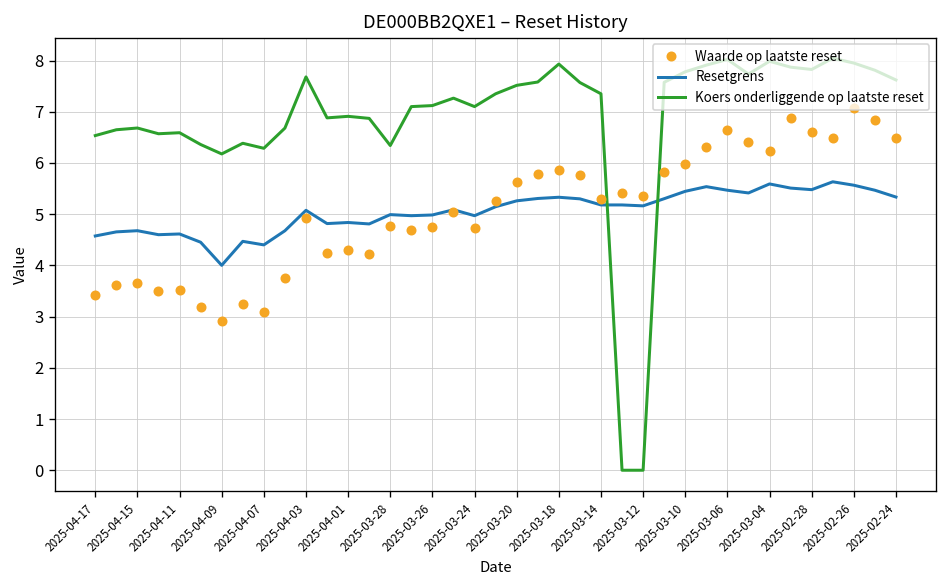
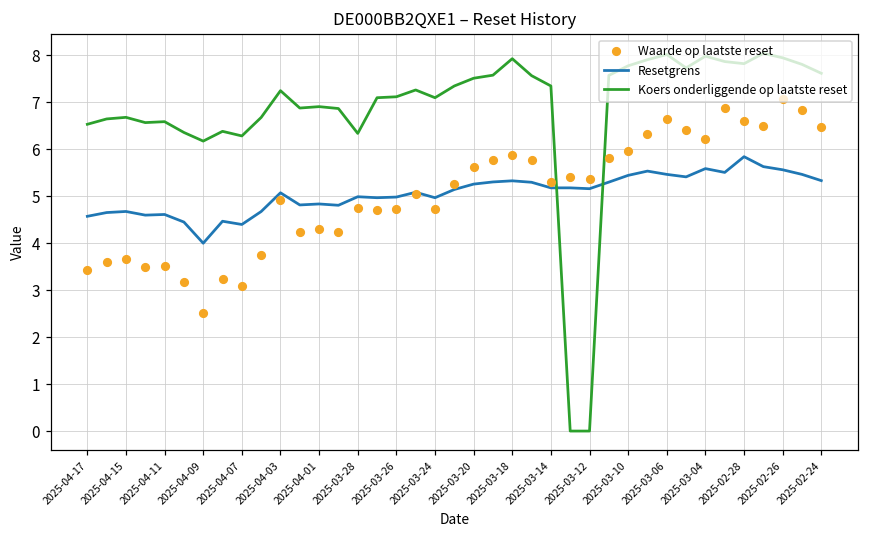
  {
    "Waarde op laatste reset": {
      "2025-04-17": 3.4,
      "2025-04-15": 3.7,
      "2025-04-11": 3.5,
-     "2025-04-09": 2.9,
+     "2025-04-09": 2.5,
      "2025-04-07": 3.1,
      "2025-04-03": 4.9,
      "2025-04-01": 4.3,
      "2025-03-28": 4.8,
      "2025-03-26": 4.7,
      "2025-03-24": 4.7,
      "2025-03-20": 5.6,
      "2025-03-18": 5.9,
      "2025-03-14": 5.3,
      "2025-03-12": 5.4,
      "2025-03-10": 6.0,
      "2025-03-06": 6.7,
      "2025-03-04": 6.2,
      "2025-02-28": 6.6,
      "2025-02-26": 7.1,
      "2025-02-24": 6.5
    },
    "Resetgrens": {
      "2025-04-17": 4.6,
      "2025-04-15": 4.7,
      "2025-04-11": 4.6,
      "2025-04-09": 4.0,
      "2025-04-07": 4.4,
      "2025-04-03": 5.1,
      "2025-04-01": 4.8,
      "2025-03-28": 5.0,
      "2025-03-26": 5.0,
      "2025-03-24": 5.0,
      "2025-03-20": 5.3,
      "2025-03-18": 5.3,
      "2025-03-14": 5.2,
      "2025-03-12": 5.2,
      "2025-03-10": 5.4,
      "2025-03-06": 5.5,
      "2025-03-04": 5.6,
-     "2025-02-28": 5.5,
+     "2025-02-28": 5.8,
      "2025-02-26": 5.6,
      "2025-02-24": 5.3
    },
    "Koers onderliggende op laatste reset": {
      "2025-04-17": 6.5,
      "2025-04-15": 6.7,
      "2025-04-11": 6.6,
      "2025-04-09": 6.2,
      "2025-04-07": 6.3,
-     "2025-04-03": 7.7,
+     "2025-04-03": 7.3,
      "2025-04-01": 6.9,
      "2025-03-28": 6.3,
      "2025-03-26": 7.1,
      "2025-03-24": 7.1,
      "2025-03-20": 7.5,
      "2025-03-18": 7.9,
      "2025-03-14": 7.4,
      "2025-03-12": 0.0
    }
  }
